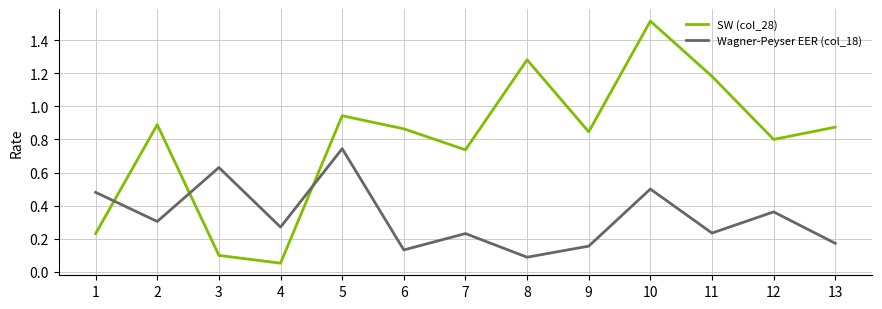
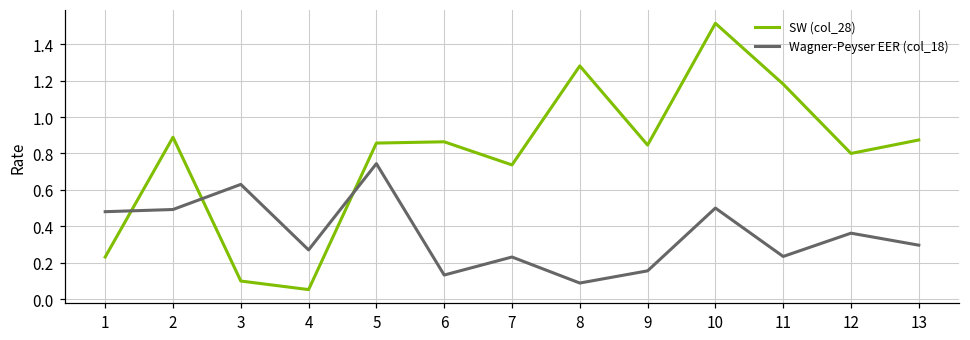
  {
    "SW (col_28)": {
      "1": 0.23,
      "2": 0.89,
      "3": 0.10,
      "4": 0.05,
-     "5": 0.94,
+     "5": 0.86,
      "6": 0.86,
      "7": 0.74,
      "8": 1.28,
      "9": 0.85,
      "10": 1.52,
      "11": 1.18,
      "12": 0.80,
      "13": 0.87
    },
    "Wagner-Peyser EER (col_18)": {
      "1": 0.48,
-     "2": 0.30,
+     "2": 0.49,
      "3": 0.63,
      "4": 0.27,
      "5": 0.74,
      "6": 0.13,
      "7": 0.23,
      "8": 0.09,
      "9": 0.16,
      "10": 0.50,
      "11": 0.23,
      "12": 0.36,
-     "13": 0.17
+     "13": 0.30
    }
  }
